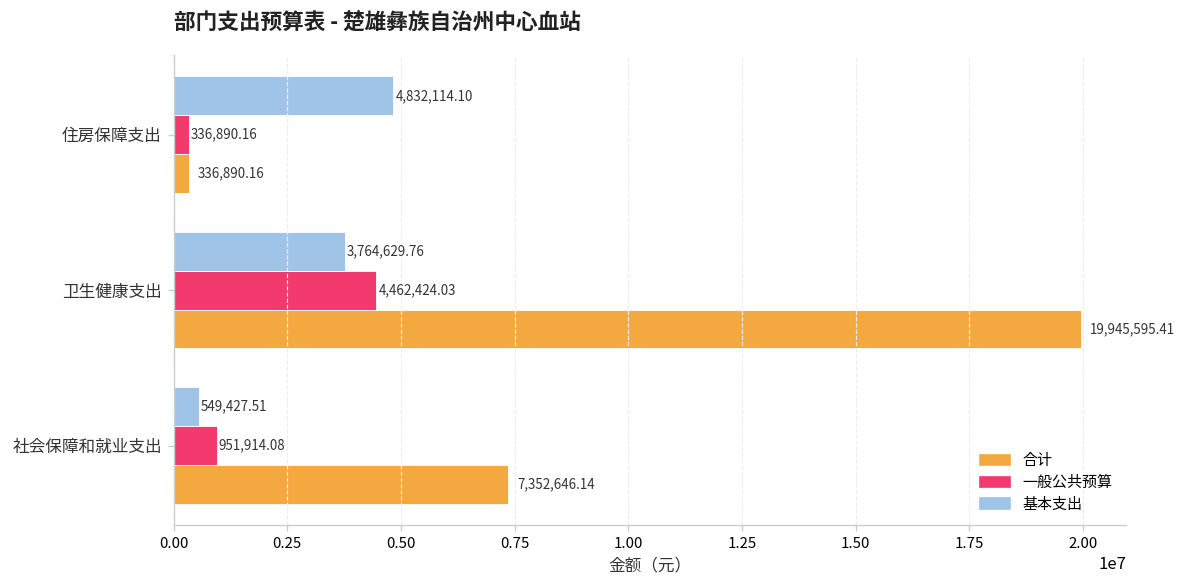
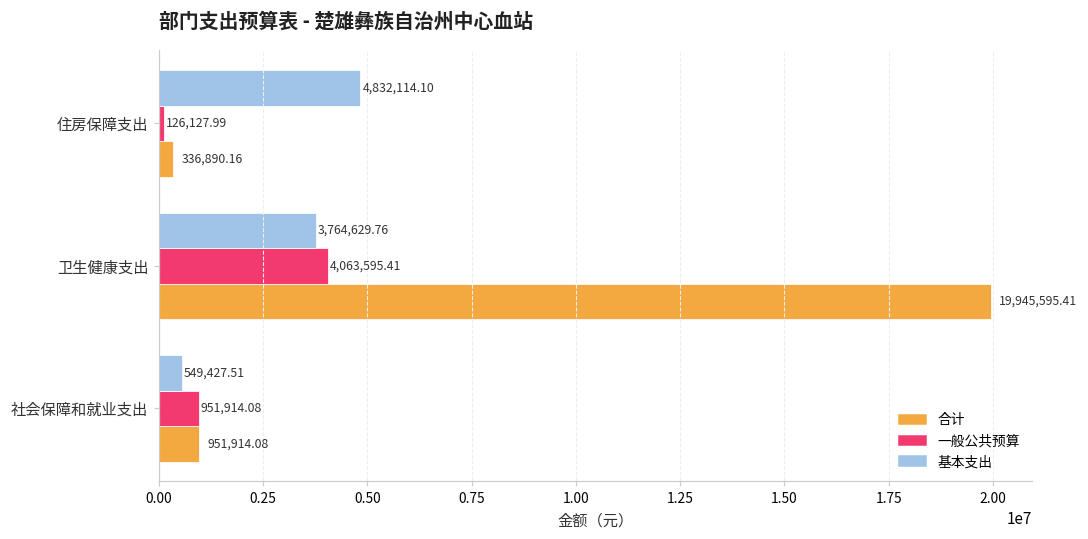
  {
    "合计": {
      "住房保障支出": "336,890.16",
      "卫生健康支出": "19,945,595.41",
-     "社会保障和就业支出": "7,352,646.14"
+     "社会保障和就业支出": "951,914.08"
    },
    "一般公共预算": {
-     "住房保障支出": "336,890.16",
-     "卫生健康支出": "4,462,424.03",
+     "住房保障支出": "126,127.99",
+     "卫生健康支出": "4,063,595.41",
      "社会保障和就业支出": "951,914.08"
    },
    "基本支出": {
      "住房保障支出": "4,832,114.10",
      "卫生健康支出": "3,764,629.76",
      "社会保障和就业支出": "549,427.51"
    }
  }
